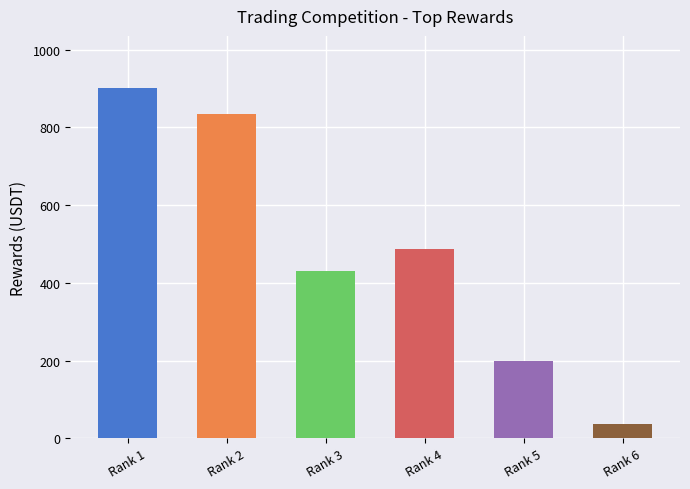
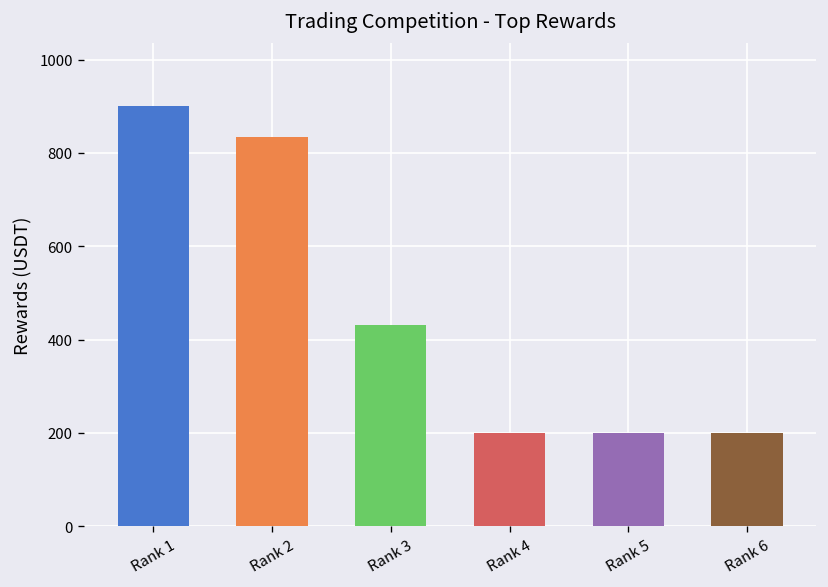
  {
    "Rank 1": 900,
    "Rank 2": 840,
    "Rank 3": 430,
-   "Rank 4": 490,
+   "Rank 4": 200,
    "Rank 5": 200,
-   "Rank 6": 40
+   "Rank 6": 200
  }
